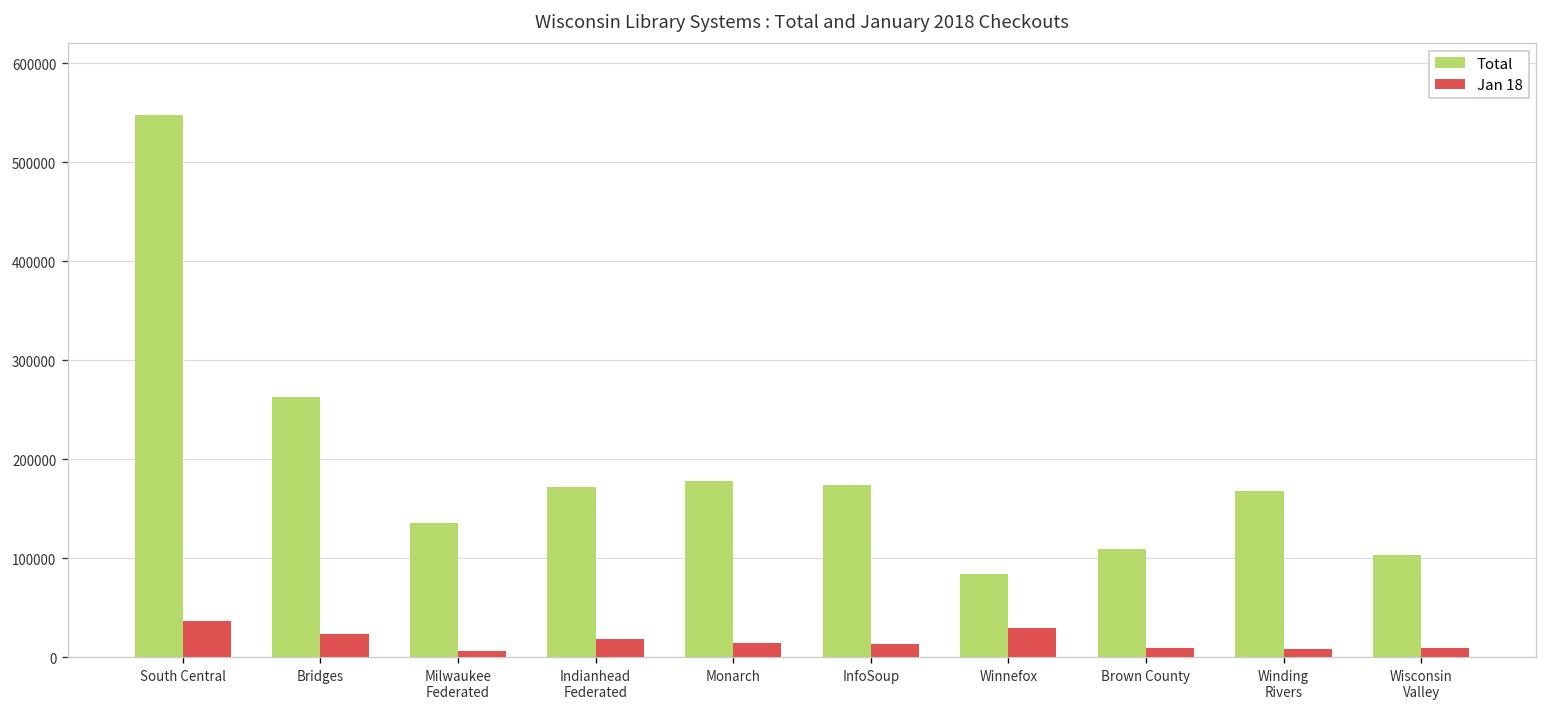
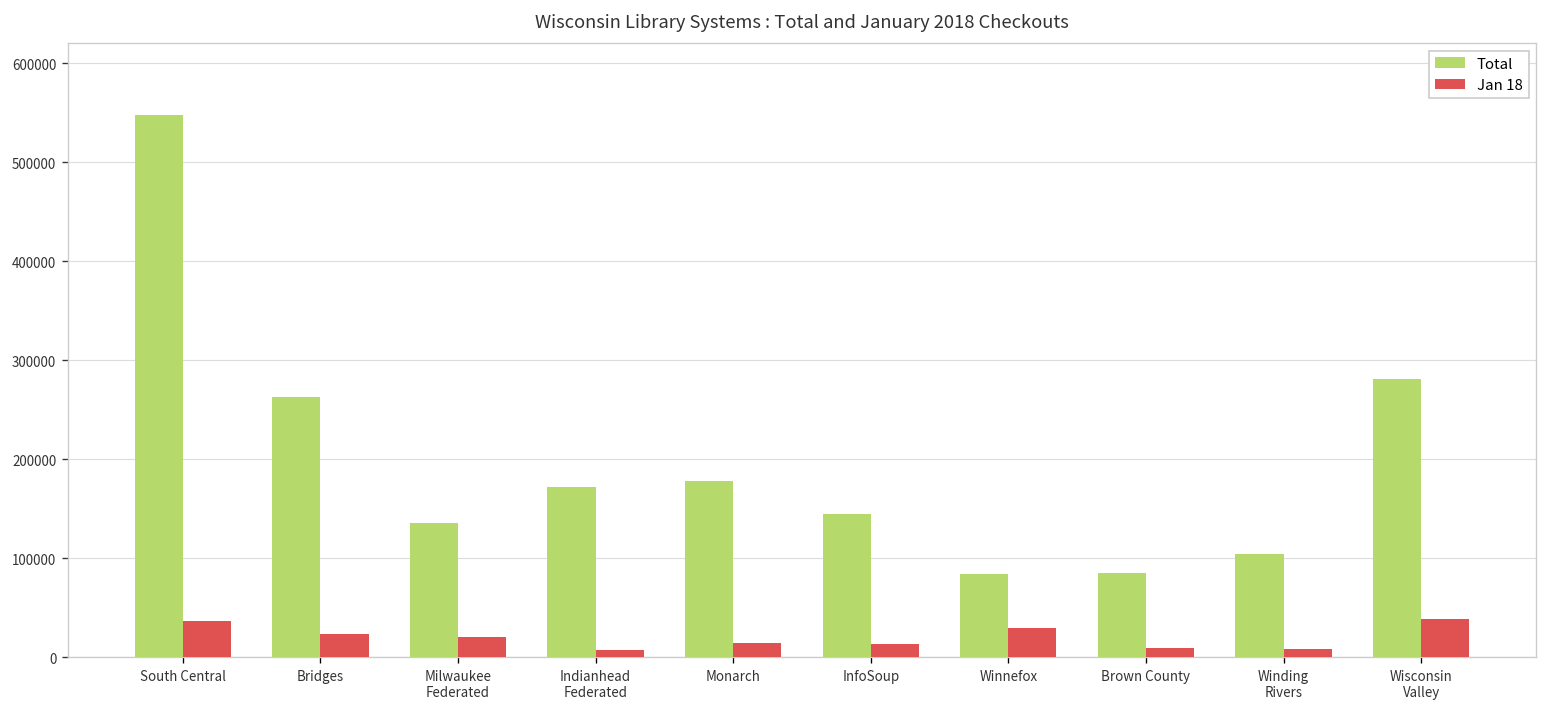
  {
    "Total": {
      "South Central": 550000,
      "Bridges": 260000,
      "Milwaukee Federated": 140000,
      "Indianhead Federated": 170000,
      "Monarch": 180000,
-     "InfoSoup": 170000,
+     "InfoSoup": 150000,
      "Winnefox": 80000,
-     "Brown County": 110000,
-     "Winding Rivers": 170000,
-     "Wisconsin Valley": 100000
+     "Brown County": 90000,
+     "Winding Rivers": 100000,
+     "Wisconsin Valley": 280000
    },
    "Jan 18": {
      "South Central": 40000,
      "Bridges": 20000,
-     "Milwaukee Federated": 10000,
-     "Indianhead Federated": 20000,
+     "Milwaukee Federated": 20000,
+     "Indianhead Federated": 10000,
      "Monarch": 10000,
      "InfoSoup": 10000,
      "Winnefox": 30000,
      "Brown County": 10000,
      "Winding Rivers": 10000,
-     "Wisconsin Valley": 10000
+     "Wisconsin Valley": 40000
    }
  }
